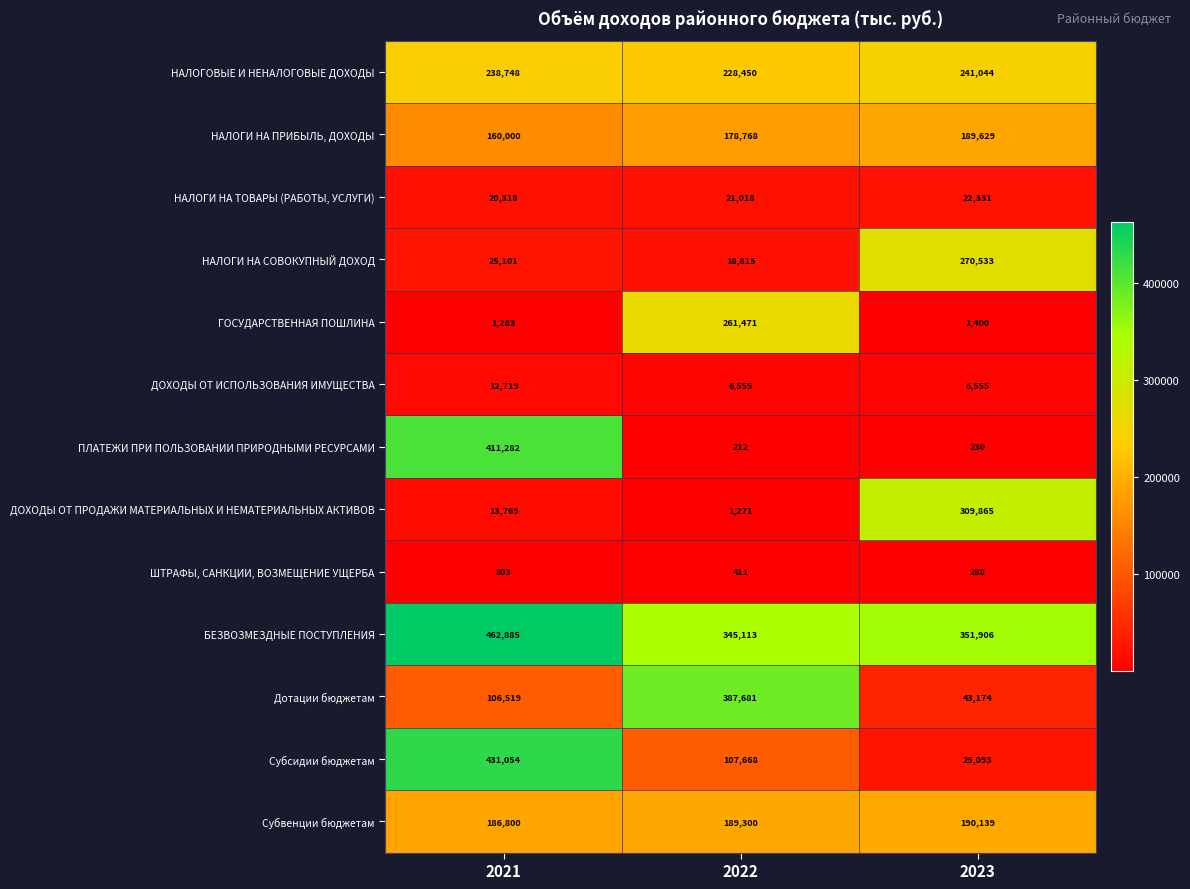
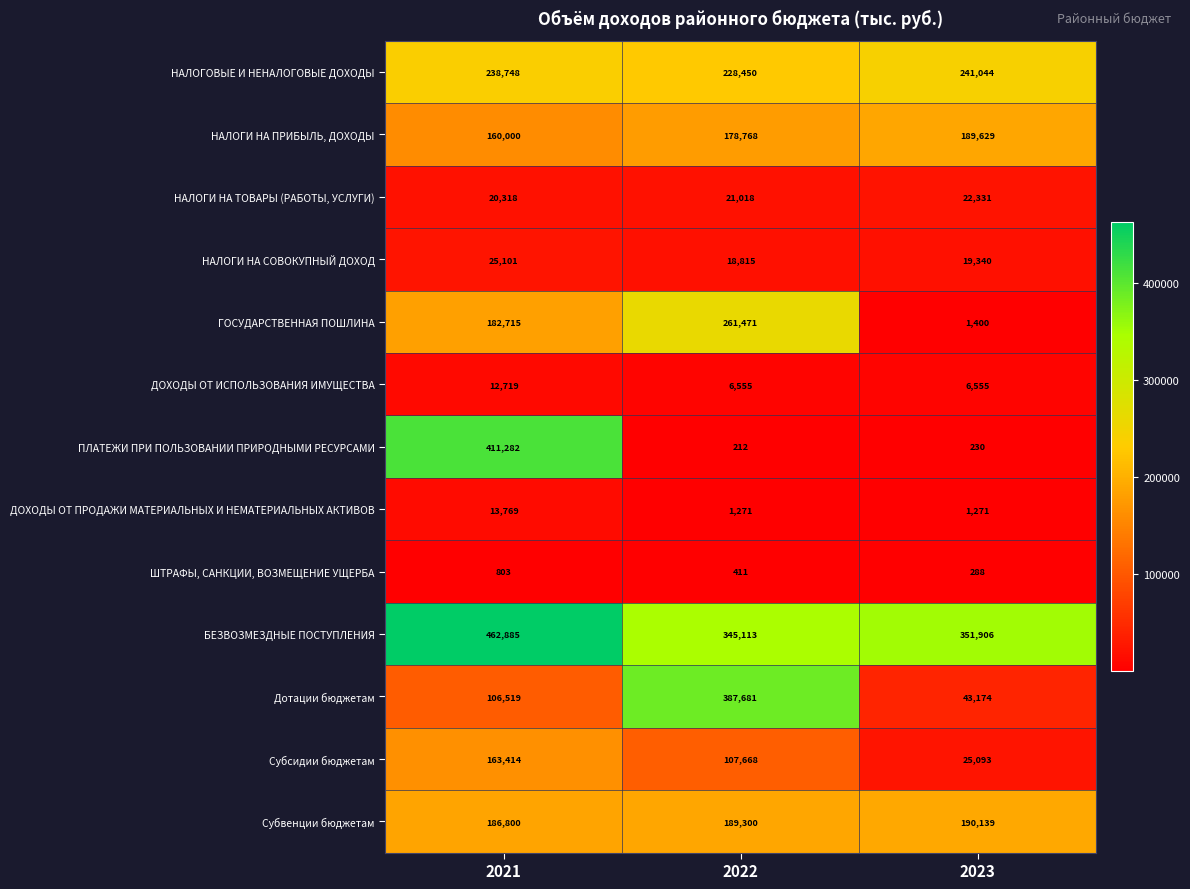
  {
    "НАЛОГОВЫЕ И НЕНАЛОГОВЫЕ ДОХОДЫ": {
      "2021": "238,748",
      "2022": "228,450",
      "2023": "241,044"
    },
    "НАЛОГИ НА ПРИБЫЛЬ, ДОХОДЫ": {
      "2021": "160,000",
      "2022": "178,768",
      "2023": "189,629"
    },
    "НАЛОГИ НА ТОВАРЫ (РАБОТЫ, УСЛУГИ)": {
      "2021": "20,318",
      "2022": "21,018",
      "2023": "22,331"
    },
    "НАЛОГИ НА СОВОКУПНЫЙ ДОХОД": {
      "2021": "25,101",
      "2022": "18,815",
-     "2023": "270,533"
+     "2023": "19,340"
    },
    "ГОСУДАРСТВЕННАЯ ПОШЛИНА": {
-     "2021": "1,283",
+     "2021": "182,715",
      "2022": "261,471",
      "2023": "1,400"
    },
    "ДОХОДЫ ОТ ИСПОЛЬЗОВАНИЯ ИМУЩЕСТВА": {
      "2021": "12,719",
      "2022": "6,555",
      "2023": "6,555"
    },
    "ПЛАТЕЖИ ПРИ ПОЛЬЗОВАНИИ ПРИРОДНЫМИ РЕСУРСАМИ": {
      "2021": "411,282",
      "2022": "212",
      "2023": "230"
    },
    "ДОХОДЫ ОТ ПРОДАЖИ МАТЕРИАЛЬНЫХ И НЕМАТЕРИАЛЬНЫХ АКТИВОВ": {
      "2021": "13,769",
      "2022": "1,271",
-     "2023": "309,865"
+     "2023": "1,271"
    },
    "ШТРАФЫ, САНКЦИИ, ВОЗМЕЩЕНИЕ УЩЕРБА": {
      "2021": "803",
      "2022": "411",
      "2023": "288"
    },
    "БЕЗВОЗМЕЗДНЫЕ ПОСТУПЛЕНИЯ": {
      "2021": "462,885",
      "2022": "345,113",
      "2023": "351,906"
    },
    "Дотации бюджетам": {
      "2021": "106,519",
      "2022": "387,681",
      "2023": "43,174"
    },
    "Субсидии бюджетам": {
-     "2021": "431,054",
+     "2021": "163,414",
      "2022": "107,668",
      "2023": "25,093"
    },
    "Субвенции бюджетам": {
      "2021": "186,800",
      "2022": "189,300",
      "2023": "190,139"
    }
  }
